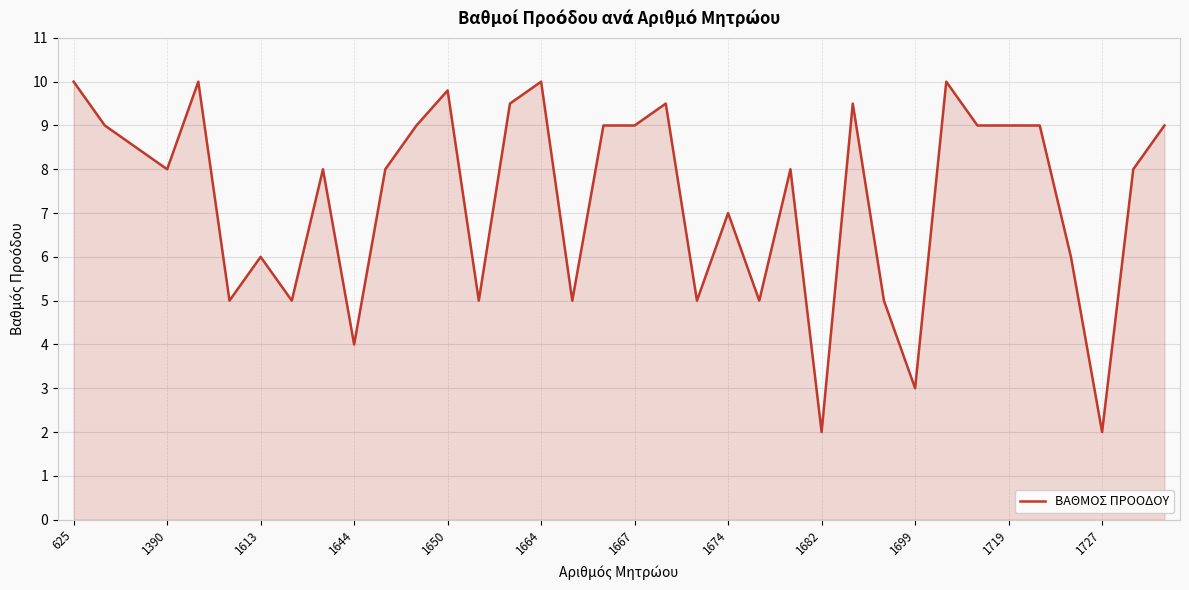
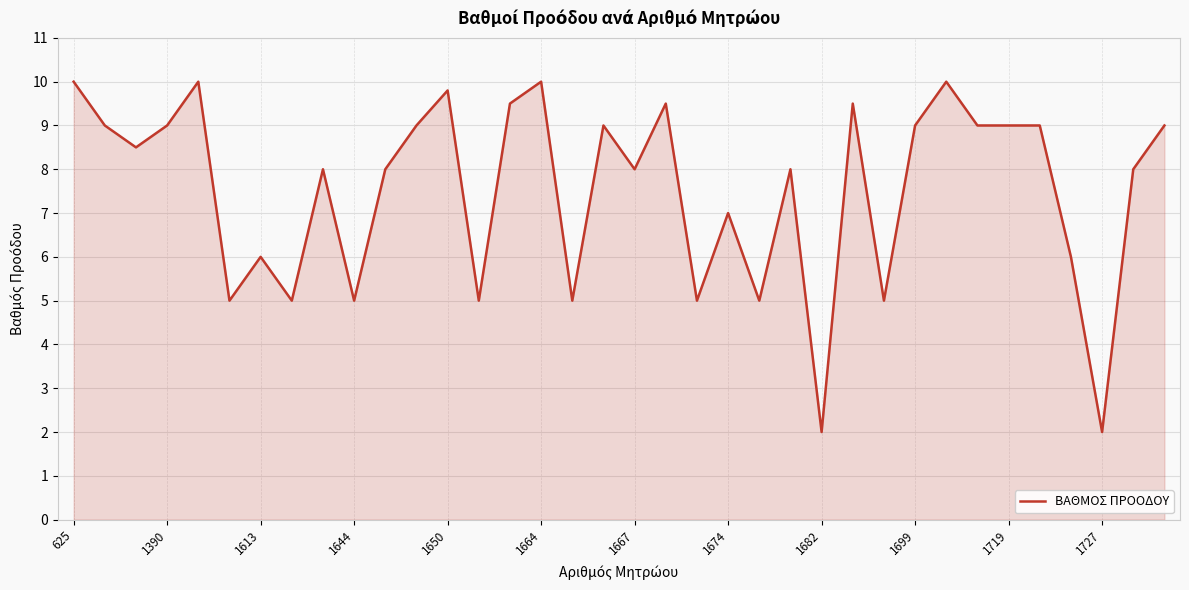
  {
    "625": 10,
-   "1390": 8,
+   "1390": 9,
    "1613": 6,
-   "1644": 4,
+   "1644": 5,
    "1650": 9.8,
    "1664": 10,
-   "1667": 9,
+   "1667": 8,
    "1674": 7,
    "1682": 2,
-   "1699": 3,
+   "1699": 9,
    "1719": 9,
    "1727": 2
  }
